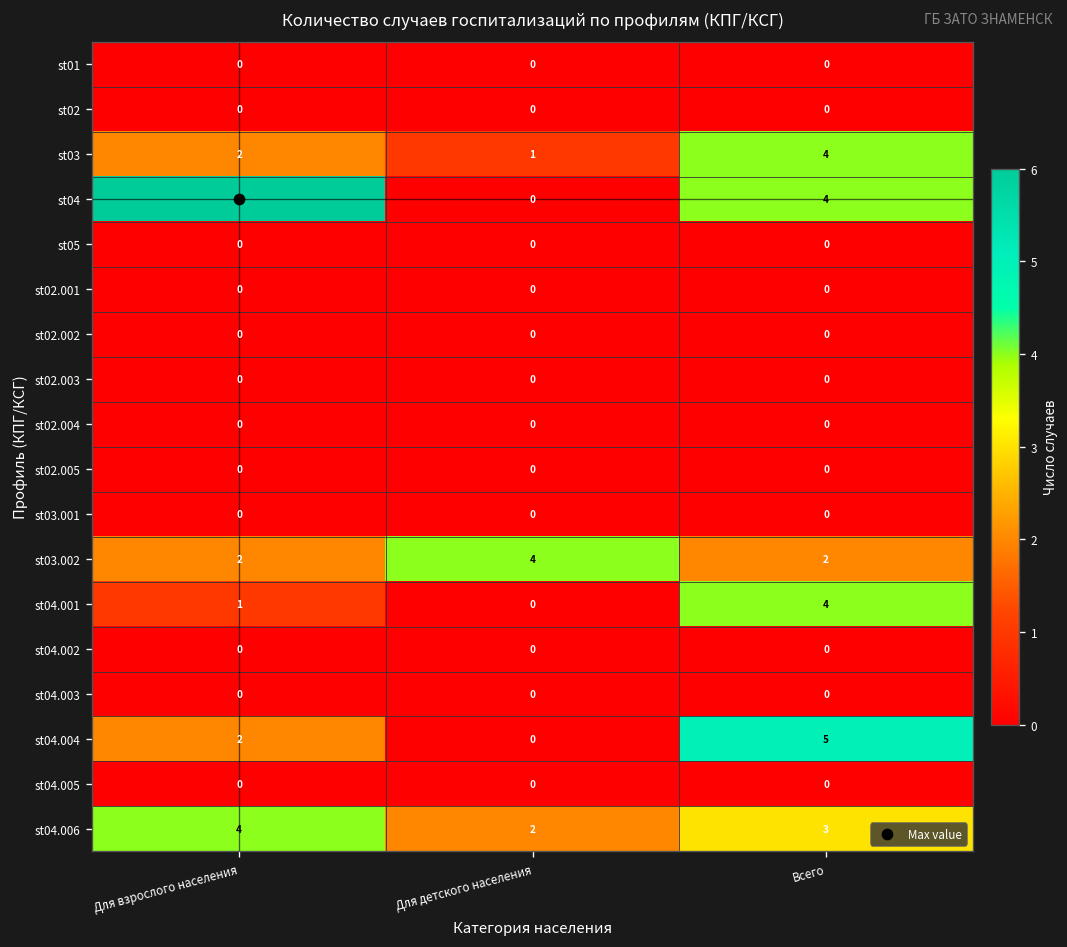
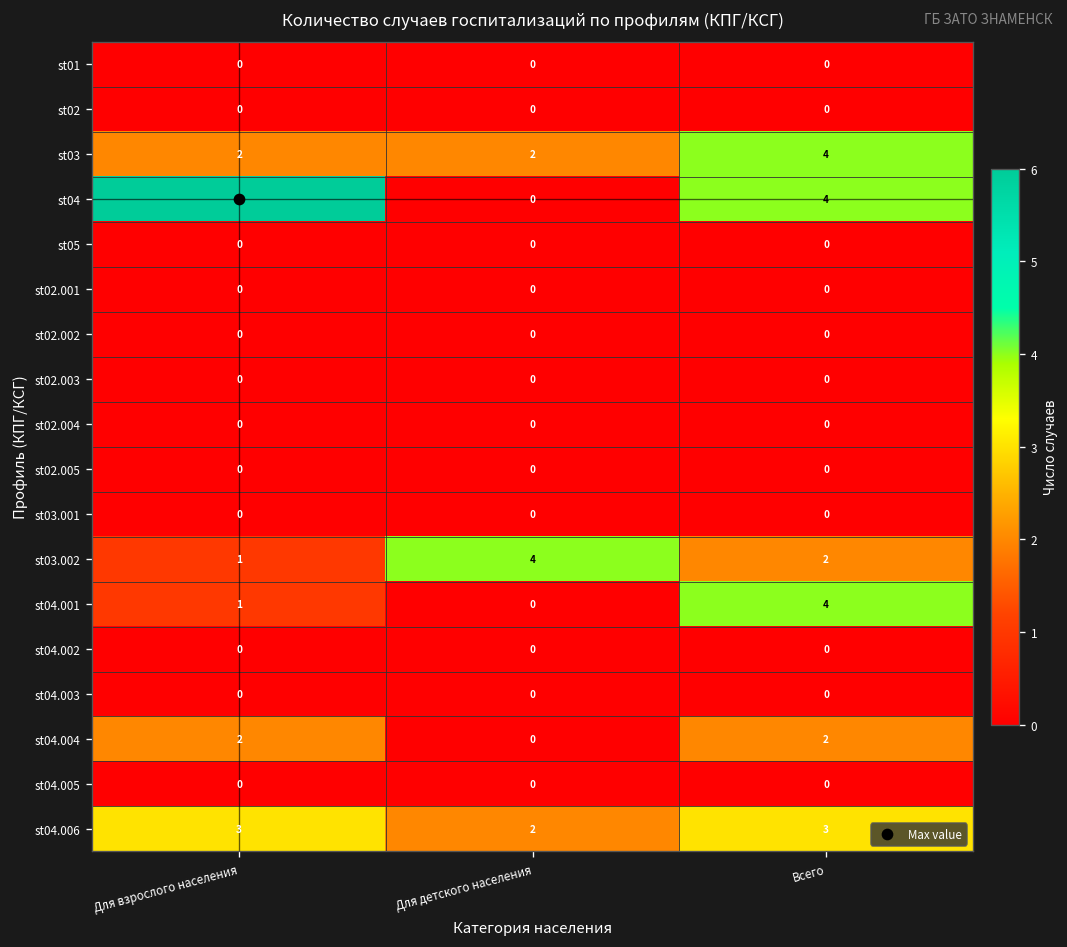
  {
    "st01": {
      "Для взрослого населения": 0,
      "Для детского населения": 0,
      "Всего": 0
    },
    "st02": {
      "Для взрослого населения": 0,
      "Для детского населения": 0,
      "Всего": 0
    },
    "st03": {
      "Для взрослого населения": 2,
-     "Для детского населения": 1,
+     "Для детского населения": 2,
      "Всего": 4
    },
    "st04": {
      "Для детского населения": 0,
      "Всего": 4
    },
    "st05": {
      "Для взрослого населения": 0,
      "Для детского населения": 0,
      "Всего": 0
    },
    "st02.001": {
      "Для взрослого населения": 0,
      "Для детского населения": 0,
      "Всего": 0
    },
    "st02.002": {
      "Для взрослого населения": 0,
      "Для детского населения": 0,
      "Всего": 0
    },
    "st02.003": {
      "Для взрослого населения": 0,
      "Для детского населения": 0,
      "Всего": 0
    },
    "st02.004": {
      "Для взрослого населения": 0,
      "Для детского населения": 0,
      "Всего": 0
    },
    "st02.005": {
      "Для взрослого населения": 0,
      "Для детского населения": 0,
      "Всего": 0
    },
    "st03.001": {
      "Для взрослого населения": 0,
      "Для детского населения": 0,
      "Всего": 0
    },
    "st03.002": {
-     "Для взрослого населения": 2,
+     "Для взрослого населения": 1,
      "Для детского населения": 4,
      "Всего": 2
    },
    "st04.001": {
      "Для взрослого населения": 1,
      "Для детского населения": 0,
      "Всего": 4
    },
    "st04.002": {
      "Для взрослого населения": 0,
      "Для детского населения": 0,
      "Всего": 0
    },
    "st04.003": {
      "Для взрослого населения": 0,
      "Для детского населения": 0,
      "Всего": 0
    },
    "st04.004": {
      "Для взрослого населения": 2,
      "Для детского населения": 0,
-     "Всего": 5
+     "Всего": 2
    },
    "st04.005": {
      "Для взрослого населения": 0,
      "Для детского населения": 0,
      "Всего": 0
    },
    "st04.006": {
-     "Для взрослого населения": 4,
+     "Для взрослого населения": 3,
      "Для детского населения": 2,
      "Всего": 3
    }
  }
